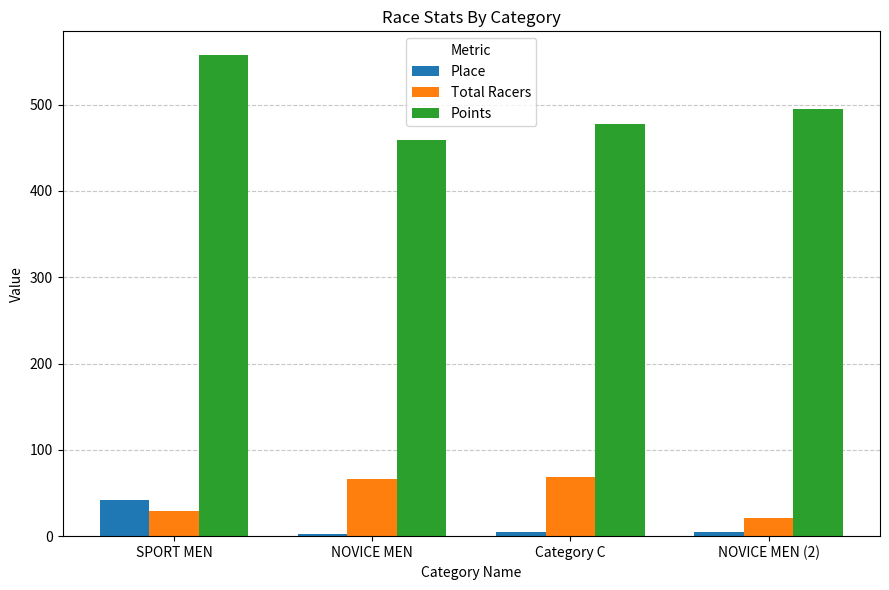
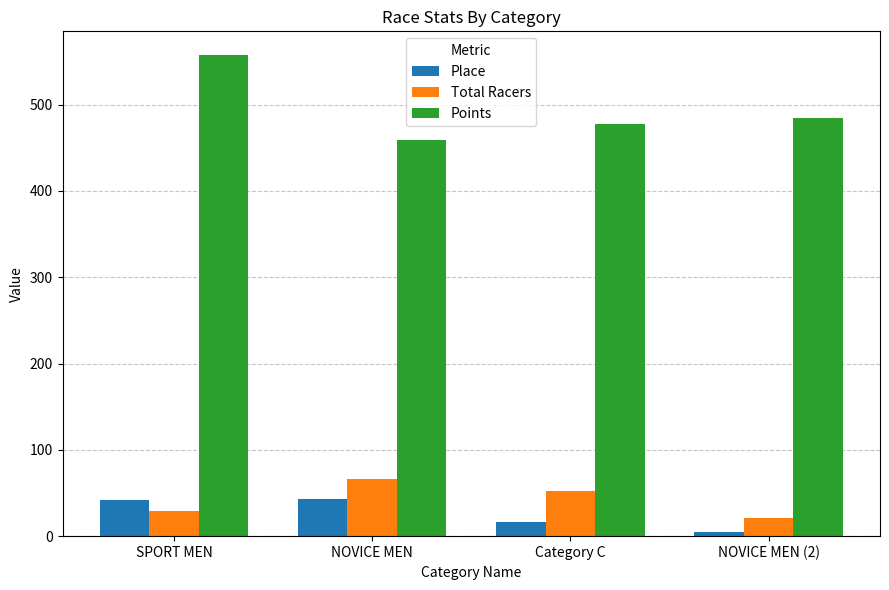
  {
    "Place": {
      "SPORT MEN": 40,
-     "NOVICE MEN": 0,
-     "Category C": 10,
+     "NOVICE MEN": 40,
+     "Category C": 20,
      "NOVICE MEN (2)": 10
    },
    "Total Racers": {
      "SPORT MEN": 30,
      "NOVICE MEN": 70,
-     "Category C": 70,
+     "Category C": 50,
      "NOVICE MEN (2)": 20
    },
    "Points": {
      "SPORT MEN": 560,
      "NOVICE MEN": 460,
      "Category C": 480,
-     "NOVICE MEN (2)": 500
+     "NOVICE MEN (2)": 490
    }
  }
